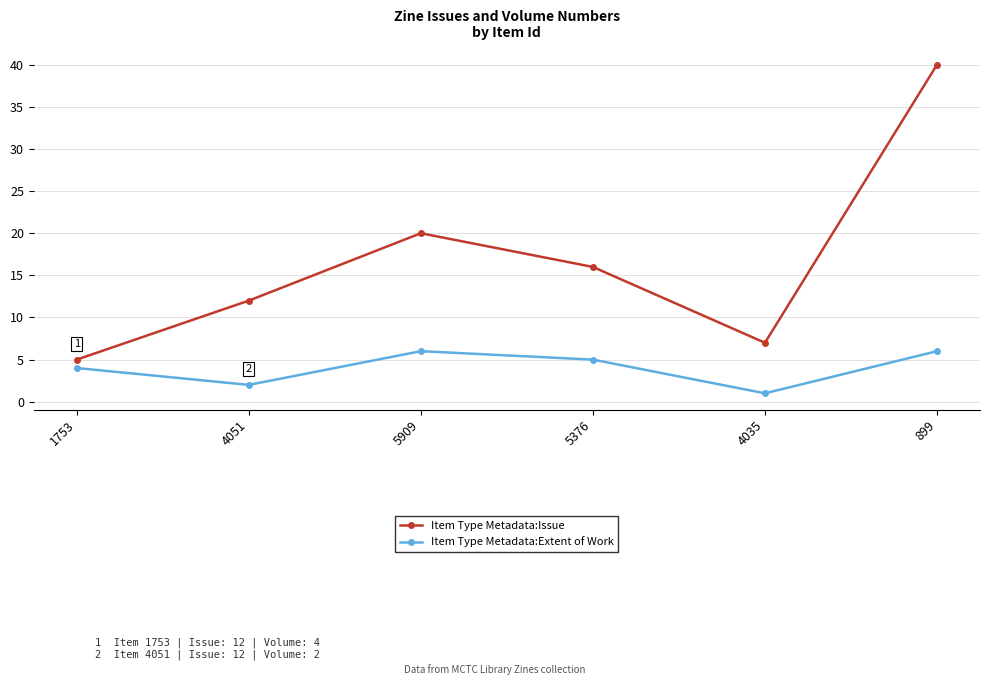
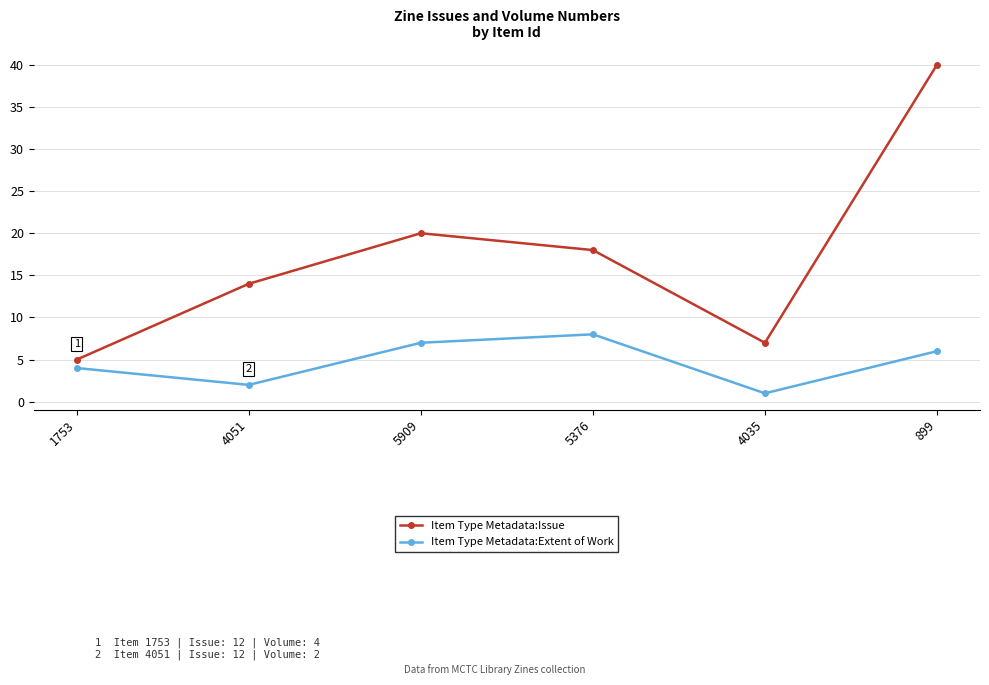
  {
    "Item Type Metadata:Issue": {
-     "4051": 12,
+     "4051": 14,
      "5909": 20,
-     "5376": 16,
+     "5376": 18,
      "4035": 7,
      "899": 40
    },
    "Item Type Metadata:Extent of Work": {
      "1753": 4,
-     "5909": 6,
-     "5376": 5,
+     "5909": 7,
+     "5376": 8,
      "4035": 1,
      "899": 6
    }
  }
